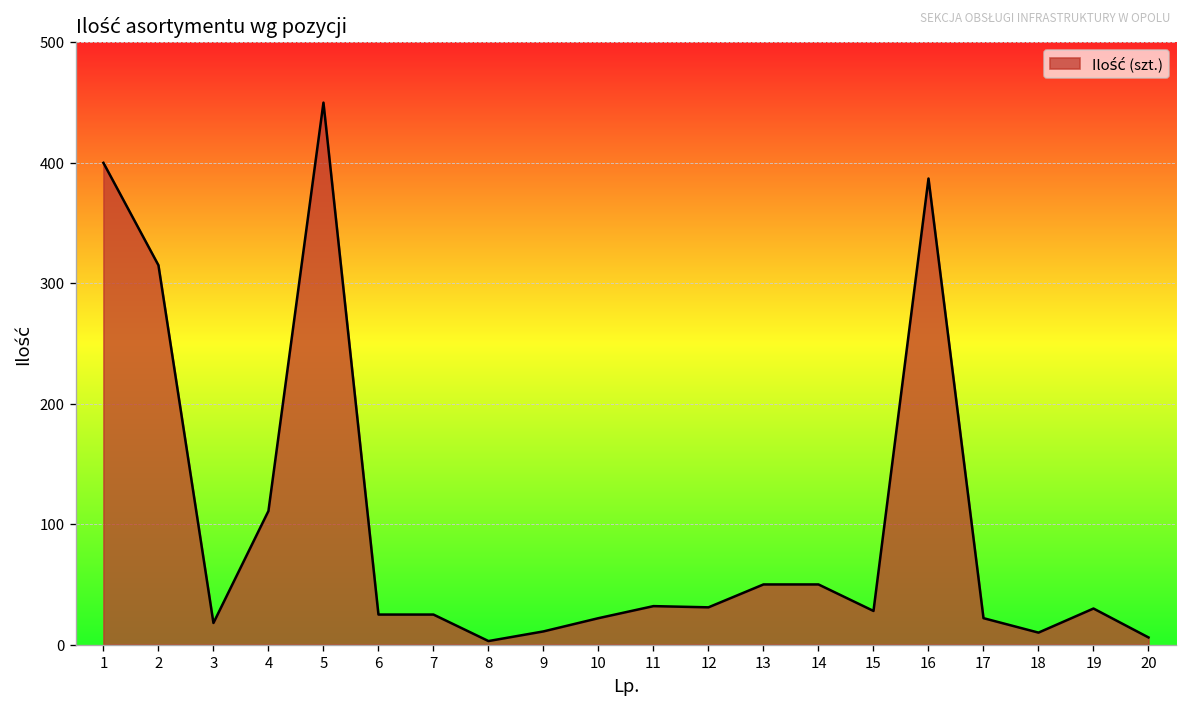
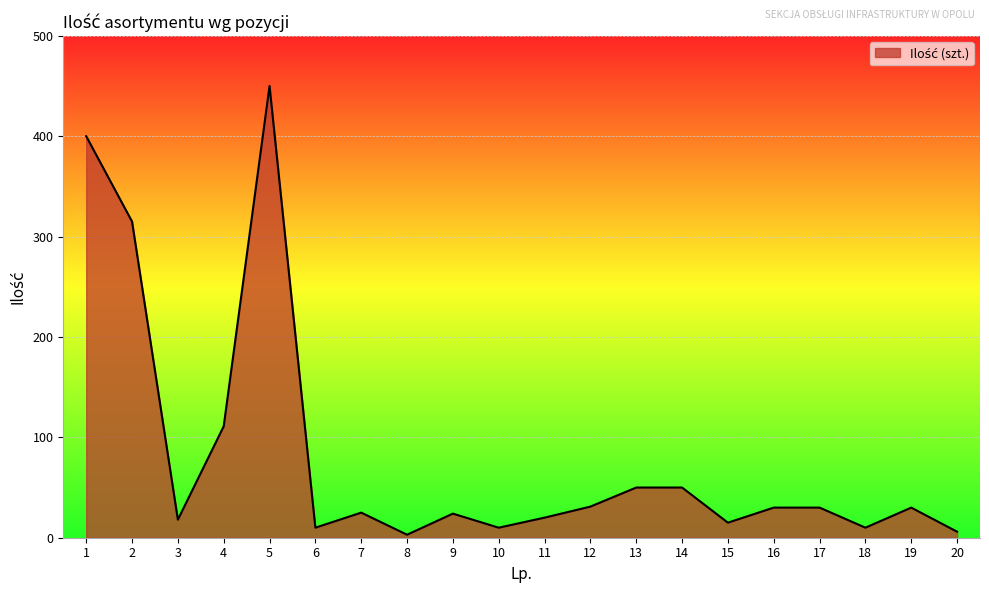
  {
    "1": 400,
    "2": 315,
    "3": 18,
    "4": 111,
    "5": 450,
-   "6": 25,
+   "6": 10,
    "7": 25,
    "8": 3,
-   "9": 11,
-   "10": 22,
-   "11": 32,
+   "9": 24,
+   "10": 10,
+   "11": 20,
    "12": 31,
    "13": 50,
    "14": 50,
-   "15": 28,
-   "16": 387,
-   "17": 22,
+   "15": 15,
+   "16": 30,
+   "17": 30,
    "18": 10,
    "19": 30,
    "20": 6
  }
